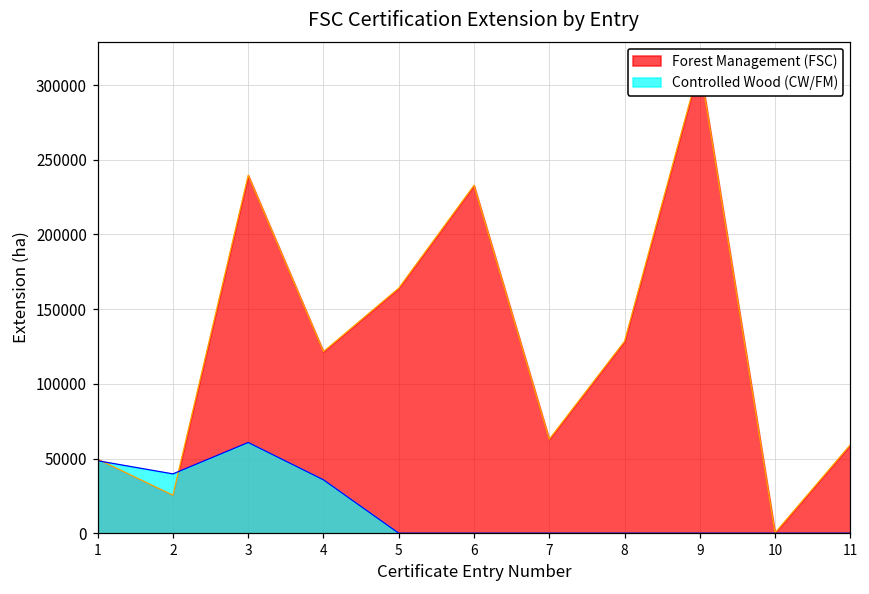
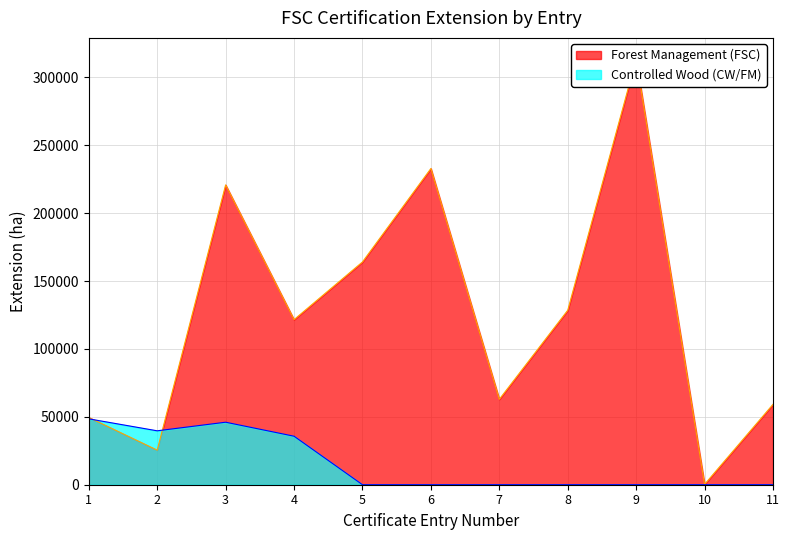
  {
    "Forest Management (FSC)": {
      "2": 25000,
-     "3": 240000,
+     "3": 221000,
      "4": 122000,
      "5": 164000,
      "6": 233000,
      "7": 63000,
      "8": 129000,
      "11": 59000
    },
    "Controlled Wood (CW/FM)": {
      "2": 40000,
-     "3": 61000,
+     "3": 46000,
      "4": 36000,
      "5": 0,
      "6": 0,
      "7": 0,
      "8": 0,
      "9": 0,
      "11": 0
    }
  }
